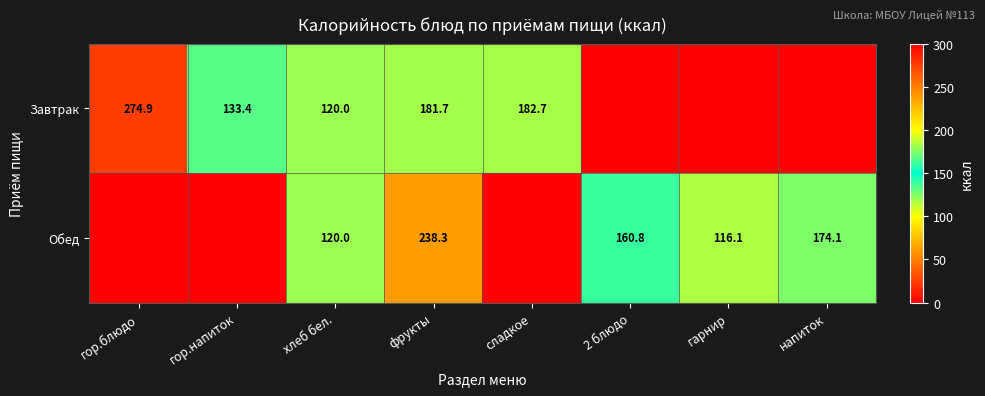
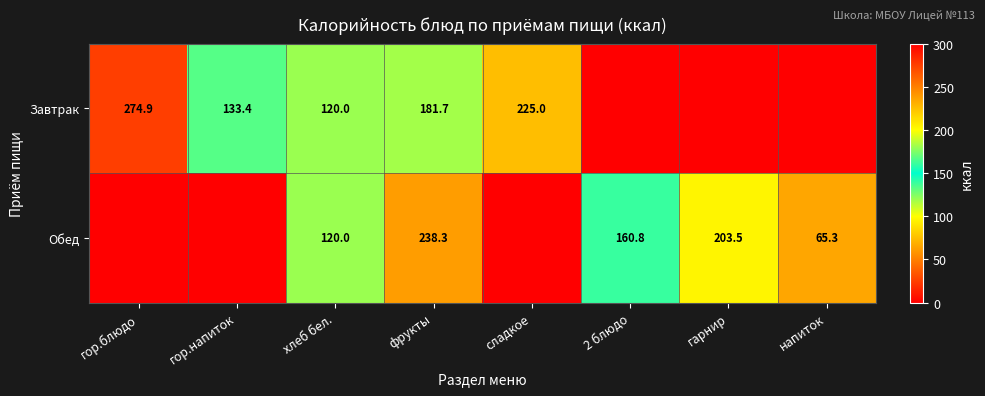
  {
    "Завтрак": {
      "гор.блюдо": 274.9,
      "гор.напиток": 133.4,
      "хлеб бел.": 120.0,
      "фрукты": 181.7,
-     "сладкое": 182.7
+     "сладкое": 225.0
    },
    "Обед": {
      "хлеб бел.": 120.0,
      "фрукты": 238.3,
      "2 блюдо": 160.8,
-     "гарнир": 116.1,
-     "напиток": 174.1
+     "гарнир": 203.5,
+     "напиток": 65.3
    }
  }
